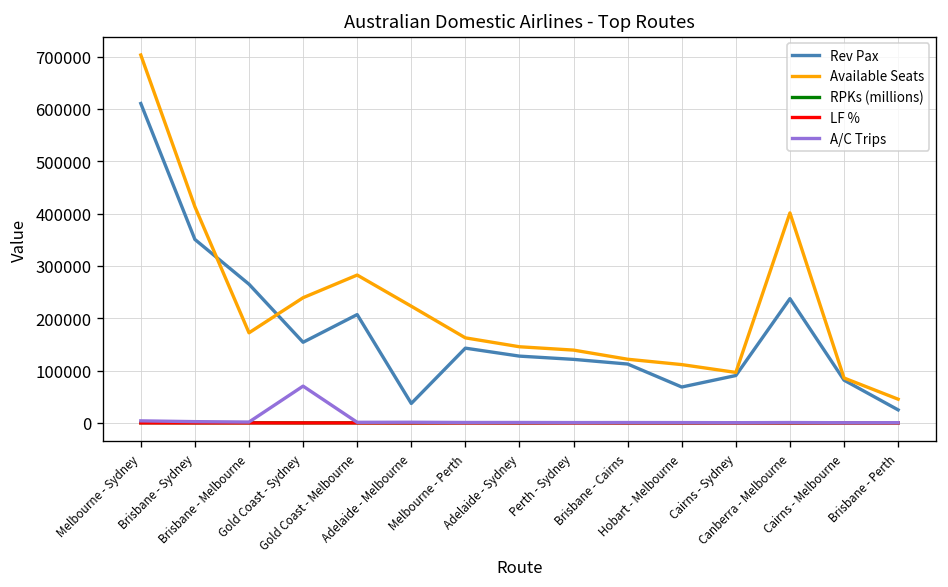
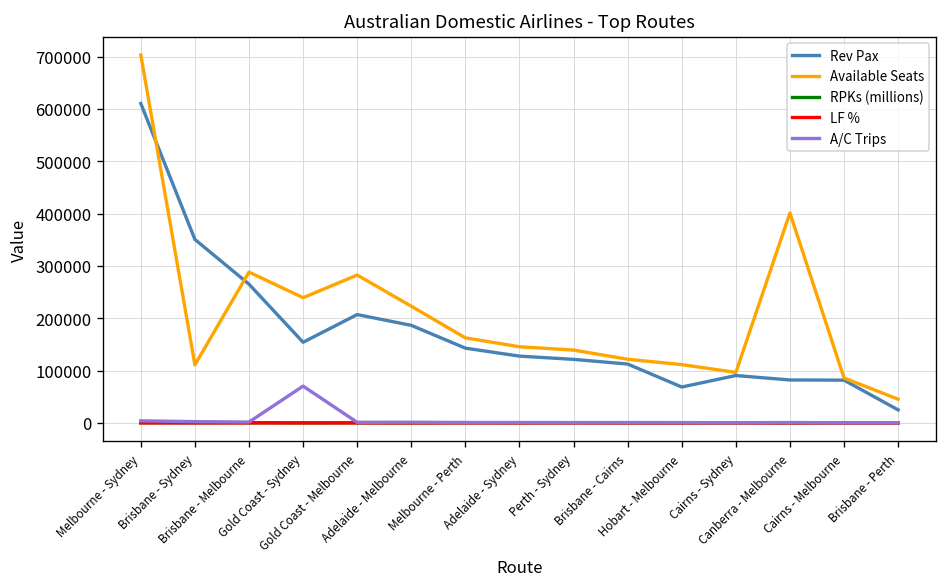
  {
    "Rev Pax": {
      "Melbourne - Sydney": 610000,
      "Brisbane - Sydney": 350000,
      "Brisbane - Melbourne": 270000,
      "Gold Coast - Sydney": 150000,
      "Gold Coast - Melbourne": 210000,
-     "Adelaide - Melbourne": 40000,
+     "Adelaide - Melbourne": 190000,
      "Melbourne - Perth": 140000,
      "Adelaide - Sydney": 130000,
      "Perth - Sydney": 120000,
      "Brisbane - Cairns": 110000,
      "Hobart - Melbourne": 70000,
      "Cairns - Sydney": 90000,
-     "Canberra - Melbourne": 240000,
+     "Canberra - Melbourne": 80000,
      "Brisbane - Perth": 20000
    },
    "Available Seats": {
      "Melbourne - Sydney": 700000,
-     "Brisbane - Sydney": 410000,
-     "Brisbane - Melbourne": 170000,
+     "Brisbane - Sydney": 110000,
+     "Brisbane - Melbourne": 290000,
      "Gold Coast - Sydney": 240000,
      "Gold Coast - Melbourne": 280000,
      "Adelaide - Melbourne": 220000,
      "Melbourne - Perth": 160000,
      "Adelaide - Sydney": 150000,
      "Perth - Sydney": 140000,
      "Brisbane - Cairns": 120000,
      "Hobart - Melbourne": 110000,
      "Cairns - Sydney": 100000,
      "Canberra - Melbourne": 400000,
      "Brisbane - Perth": 50000
    },
    "LF %": {
      "Gold Coast - Sydney": 0
    },
    "A/C Trips": {
      "Gold Coast - Sydney": 70000
    }
  }
